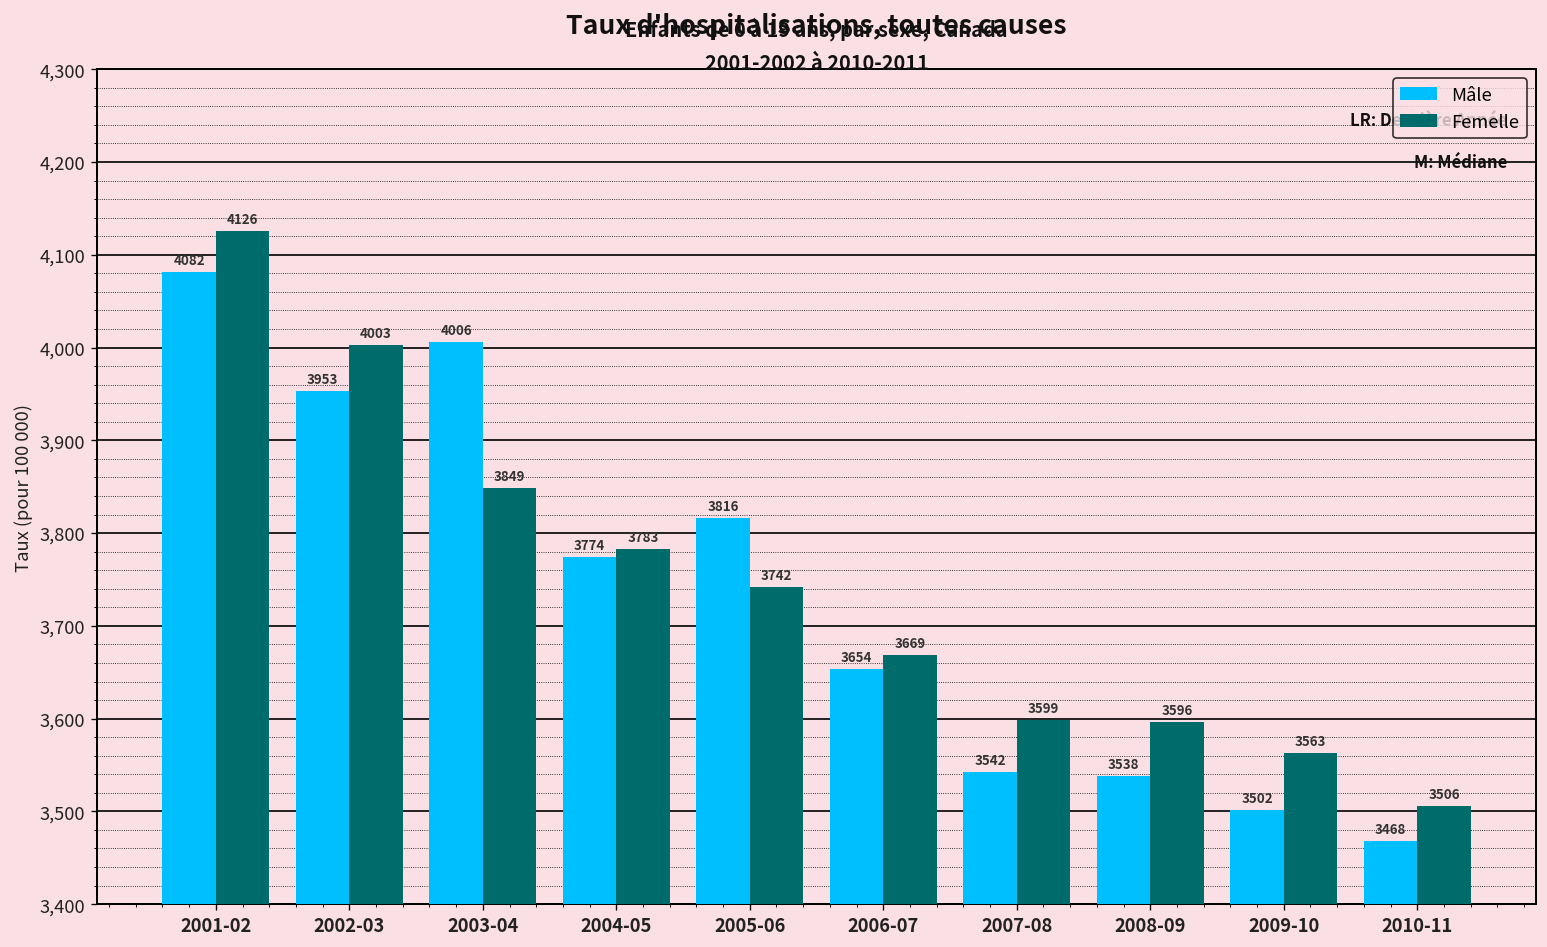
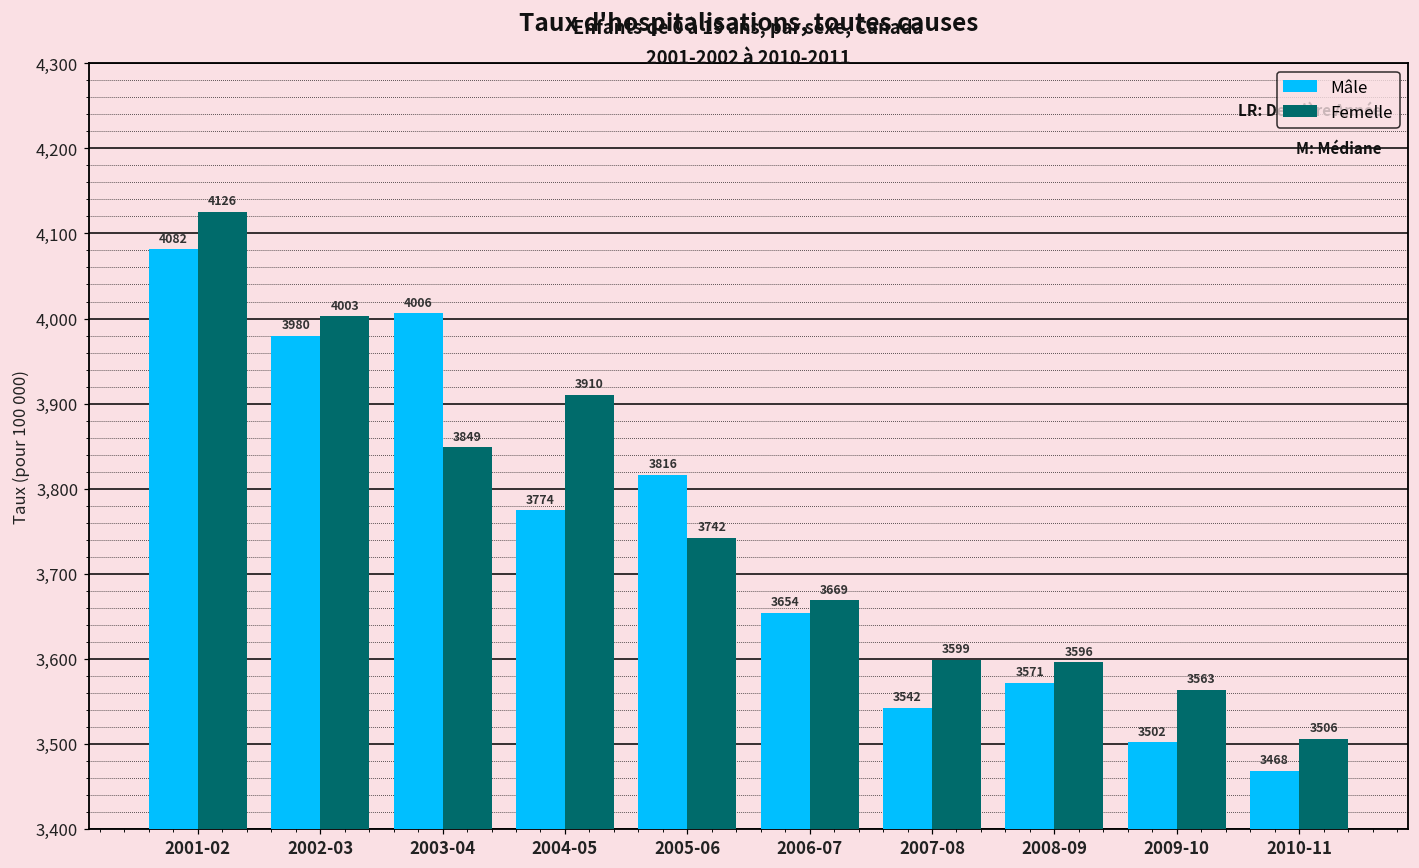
  {
    "Mâle": {
      "2001-02": 4082,
-     "2002-03": 3953,
+     "2002-03": 3980,
      "2003-04": 4006,
      "2004-05": 3774,
      "2005-06": 3816,
      "2006-07": 3654,
      "2007-08": 3542,
-     "2008-09": 3538,
+     "2008-09": 3571,
      "2009-10": 3502,
      "2010-11": 3468
    },
    "Femelle": {
      "2001-02": 4126,
      "2002-03": 4003,
      "2003-04": 3849,
-     "2004-05": 3783,
+     "2004-05": 3910,
      "2005-06": 3742,
      "2006-07": 3669,
      "2007-08": 3599,
      "2008-09": 3596,
      "2009-10": 3563,
      "2010-11": 3506
    }
  }
